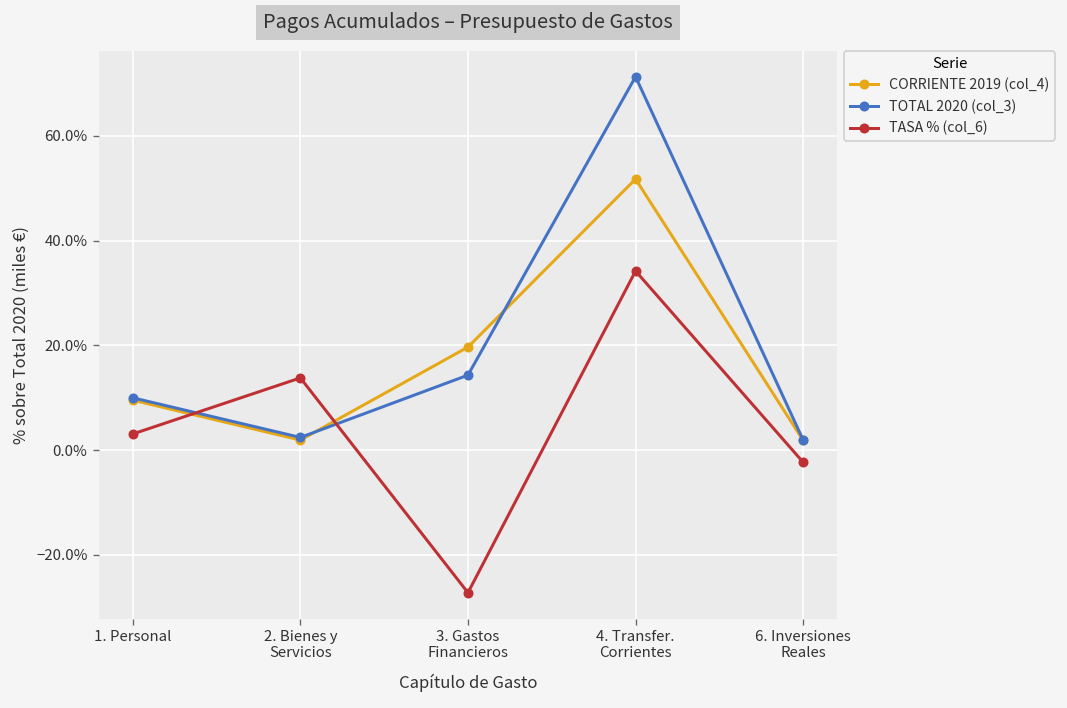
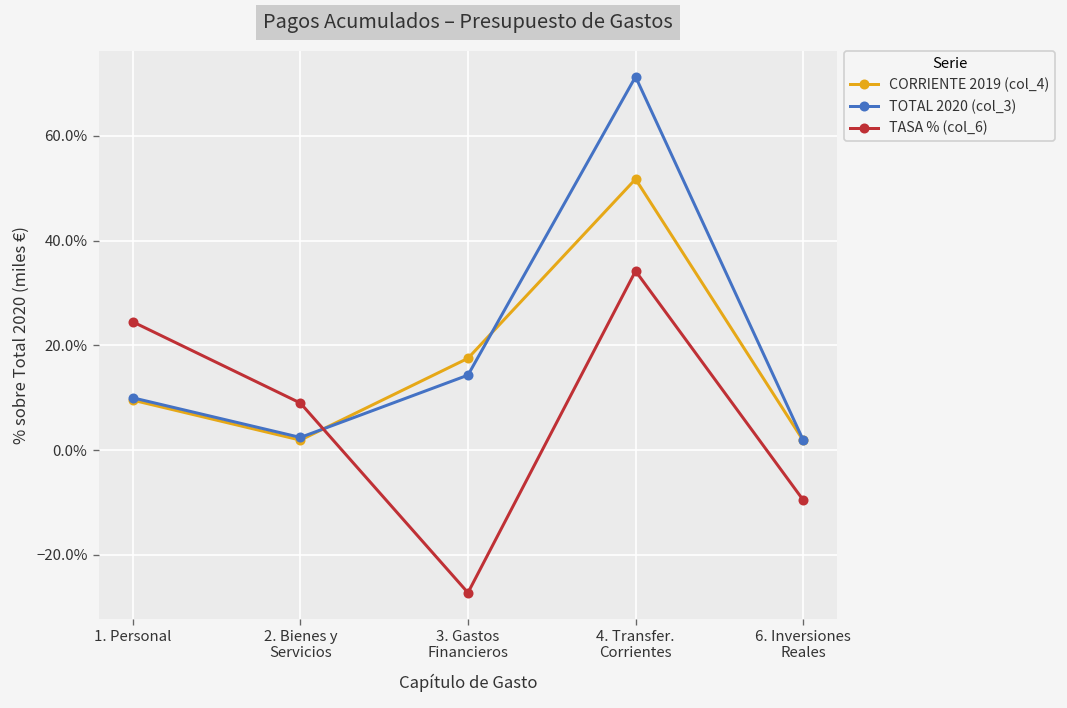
  {
    "CORRIENTE 2019 (col_4)": {
-     "3. Gastos Financieros": "20%",
+     "3. Gastos Financieros": "18%",
      "4. Transfer. Corrientes": "52%"
    },
    "TOTAL 2020 (col_3)": {
      "3. Gastos Financieros": "14%",
      "4. Transfer. Corrientes": "71%"
    },
    "TASA % (col_6)": {
-     "1. Personal": "3%",
-     "2. Bienes y Servicios": "14%",
+     "1. Personal": "25%",
+     "2. Bienes y Servicios": "9%",
      "3. Gastos Financieros": "-27%",
      "4. Transfer. Corrientes": "34%",
-     "6. Inversiones Reales": "-2%"
+     "6. Inversiones Reales": "-10%"
    }
  }
